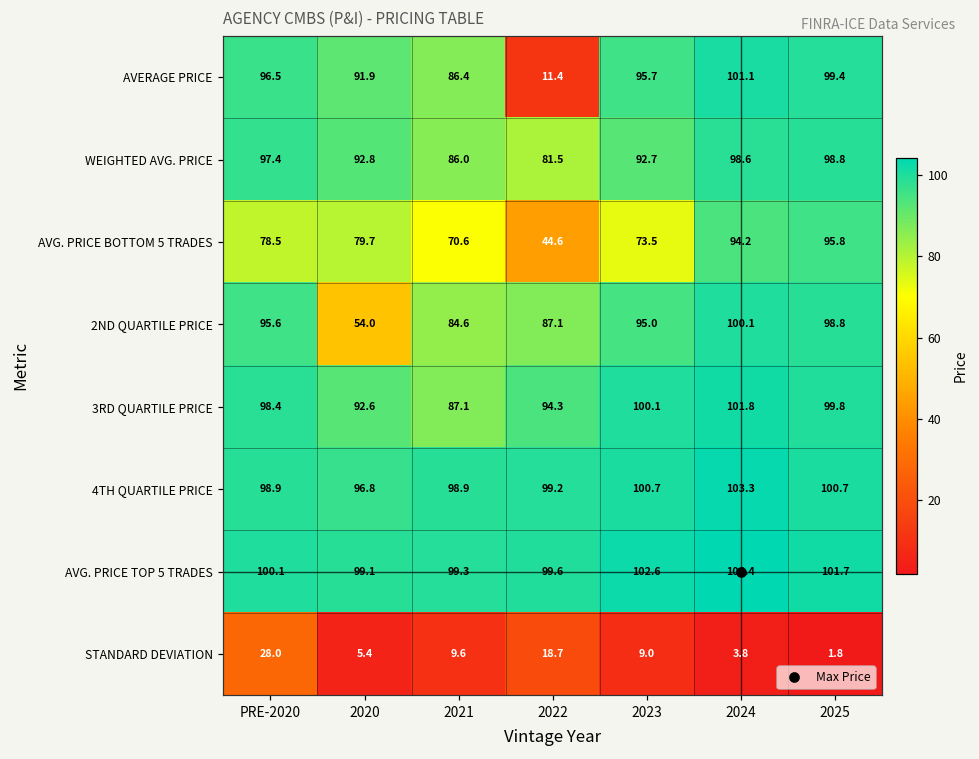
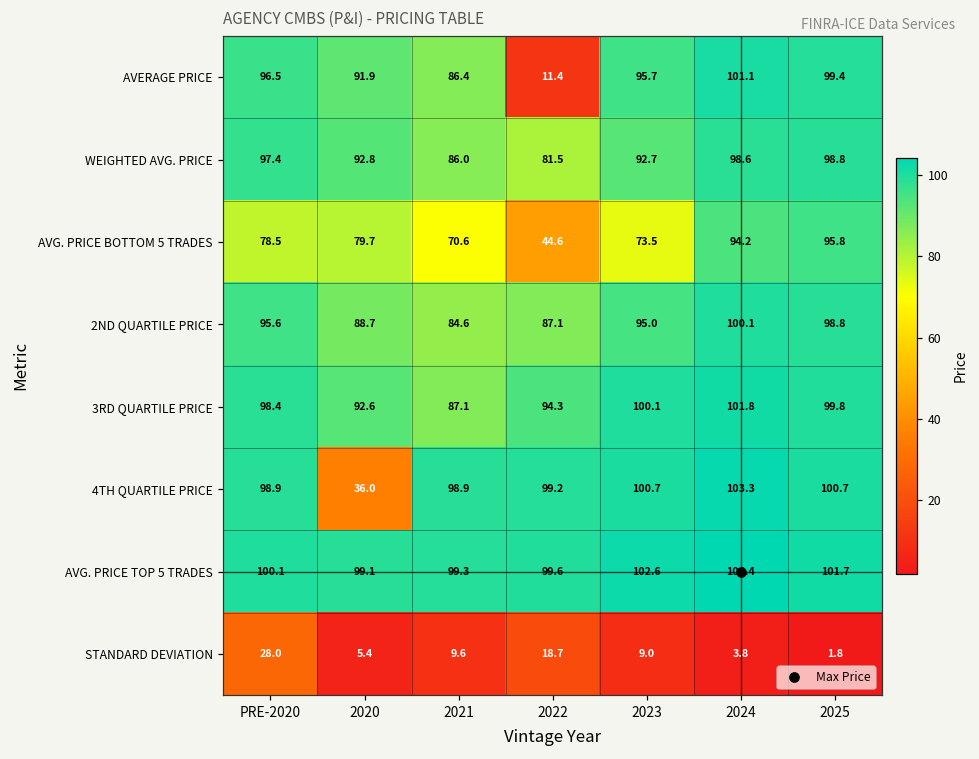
  {
    "AVERAGE PRICE": {
      "PRE-2020": 96.5,
      "2020": 91.9,
      "2021": 86.4,
      "2022": 11.4,
      "2023": 95.7,
      "2024": 101.1,
      "2025": 99.4
    },
    "WEIGHTED AVG. PRICE": {
      "PRE-2020": 97.4,
      "2020": 92.8,
      "2021": 86.0,
      "2022": 81.5,
      "2023": 92.7,
      "2024": 98.6,
      "2025": 98.8
    },
    "AVG. PRICE BOTTOM 5 TRADES": {
      "PRE-2020": 78.5,
      "2020": 79.7,
      "2021": 70.6,
      "2022": 44.6,
      "2023": 73.5,
      "2024": 94.2,
      "2025": 95.8
    },
    "2ND QUARTILE PRICE": {
      "PRE-2020": 95.6,
-     "2020": 54.0,
+     "2020": 88.7,
      "2021": 84.6,
      "2022": 87.1,
      "2023": 95.0,
      "2024": 100.1,
      "2025": 98.8
    },
    "3RD QUARTILE PRICE": {
      "PRE-2020": 98.4,
      "2020": 92.6,
      "2021": 87.1,
      "2022": 94.3,
      "2023": 100.1,
      "2024": 101.8,
      "2025": 99.8
    },
    "4TH QUARTILE PRICE": {
      "PRE-2020": 98.9,
-     "2020": 96.8,
+     "2020": 36.0,
      "2021": 98.9,
      "2022": 99.2,
      "2023": 100.7,
      "2024": 103.3,
      "2025": 100.7
    },
    "AVG. PRICE TOP 5 TRADES": {
      "PRE-2020": 100.1,
      "2020": 99.1,
      "2021": 99.3,
      "2022": 99.6,
      "2023": 102.6,
      "2025": 101.7
    },
    "STANDARD DEVIATION": {
      "PRE-2020": 28.0,
      "2020": 5.4,
      "2021": 9.6,
      "2022": 18.7,
      "2023": 9.0,
      "2024": 3.8,
      "2025": 1.8
    }
  }
